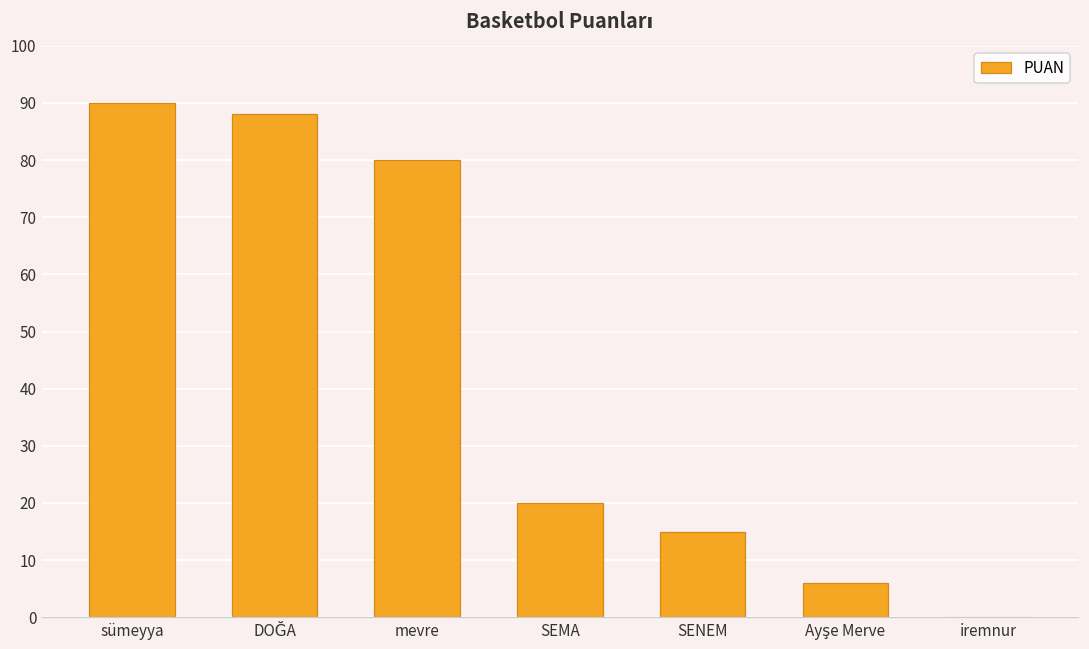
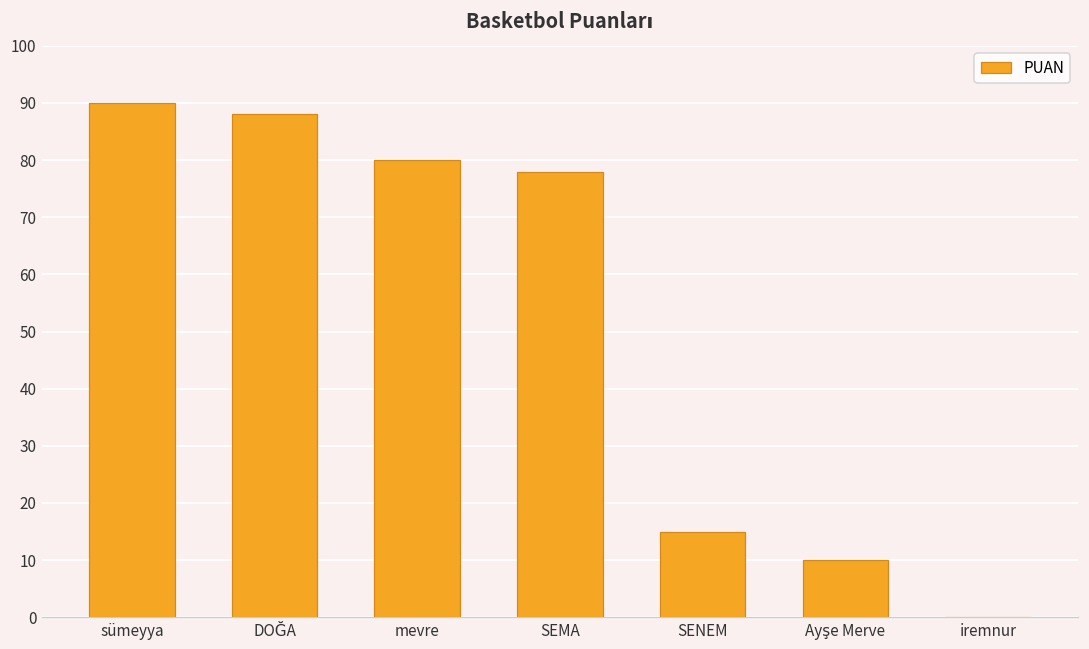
  {
    "sümeyya": 90,
    "DOĞA": 88,
    "mevre": 80,
-   "SEMA": 20,
+   "SEMA": 78,
    "SENEM": 15,
-   "Ayşe Merve": 6,
+   "Ayşe Merve": 10,
    "iremnur": 0
  }
